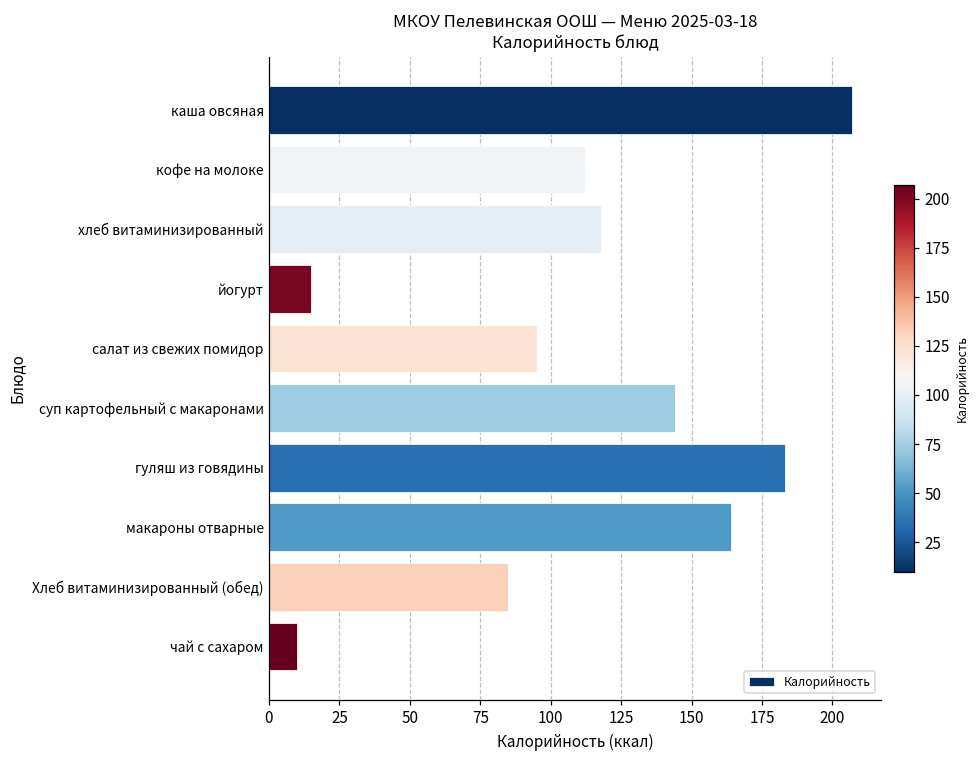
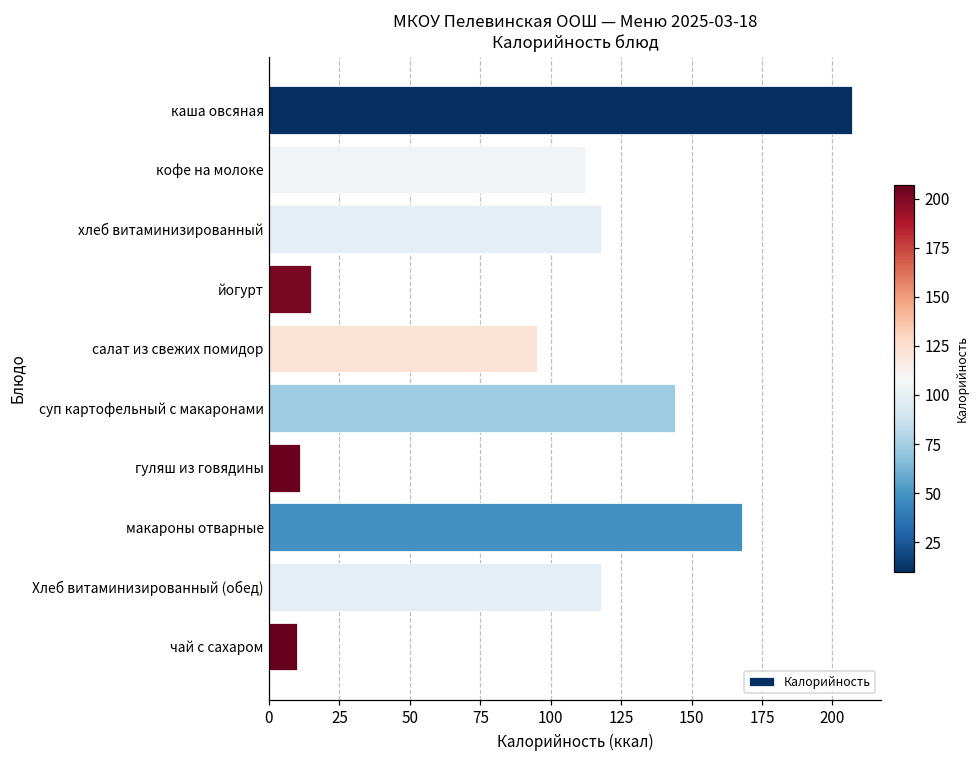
  {
    "каша овсяная": 207,
    "кофе на молоке": 112,
    "хлеб витаминизированный": 118,
    "йогурт": 15,
    "салат из свежих помидор": 95,
    "суп картофельный с макаронами": 144,
-   "гуляш из говядины": 183,
-   "макароны отварные": 164,
-   "Хлеб витаминизированный (обед)": 85,
+   "гуляш из говядины": 11,
+   "макароны отварные": 168,
+   "Хлеб витаминизированный (обед)": 118,
    "чай с сахаром": 10
  }
